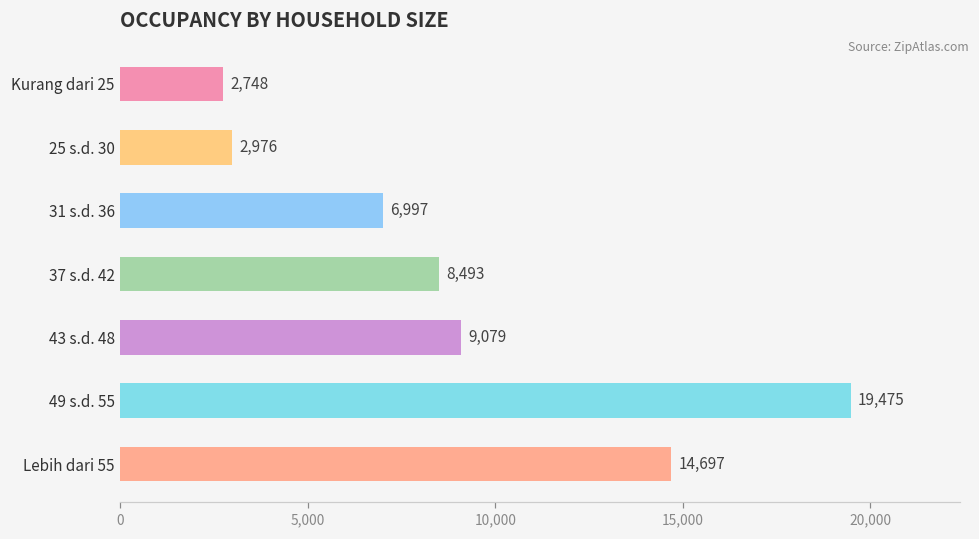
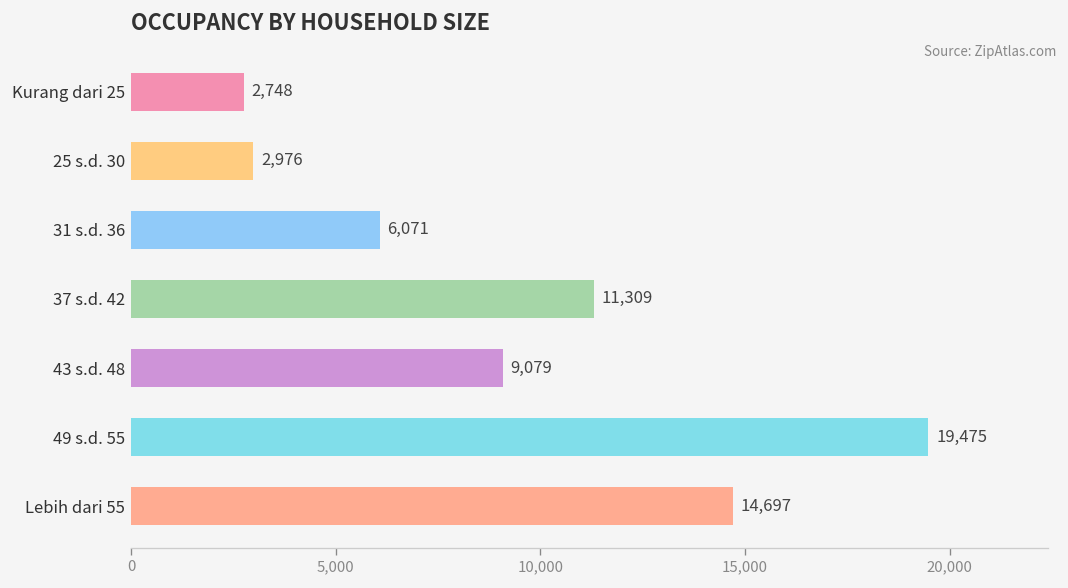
  {
    "Kurang dari 25": "2,748",
    "25 s.d. 30": "2,976",
-   "31 s.d. 36": "6,997",
-   "37 s.d. 42": "8,493",
+   "31 s.d. 36": "6,071",
+   "37 s.d. 42": "11,309",
    "43 s.d. 48": "9,079",
    "49 s.d. 55": "19,475",
    "Lebih dari 55": "14,697"
  }
